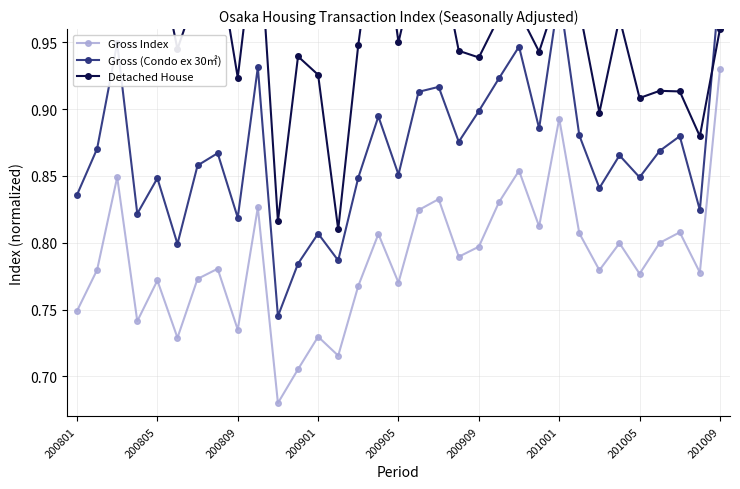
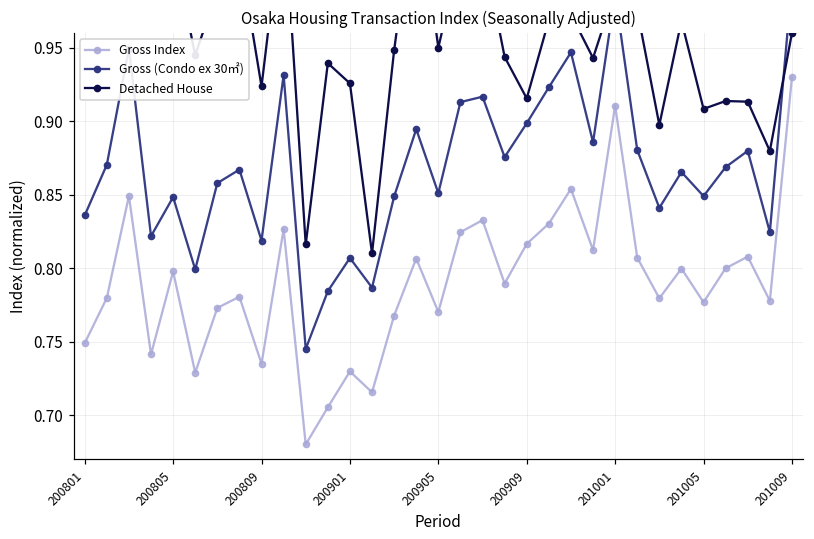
  {
    "Gross Index": {
      "200801": 0.749,
-     "200805": 0.772,
+     "200805": 0.798,
      "200809": 0.735,
      "200901": 0.730,
      "200905": 0.770,
-     "200909": 0.797,
-     "201001": 0.893,
+     "200909": 0.817,
+     "201001": 0.911,
      "201005": 0.777,
      "201009": 0.930
    },
    "Gross (Condo ex 30㎡)": {
      "200801": 0.836,
      "200805": 0.848,
      "200809": 0.819,
      "200901": 0.807,
      "200905": 0.851,
      "200909": 0.899,
      "201005": 0.849
    },
    "Detached House": {
      "200809": 0.924,
      "200901": 0.926,
      "200905": 0.950,
-     "200909": 0.939,
+     "200909": 0.916,
      "201005": 0.908,
      "201009": 0.960
    }
  }
